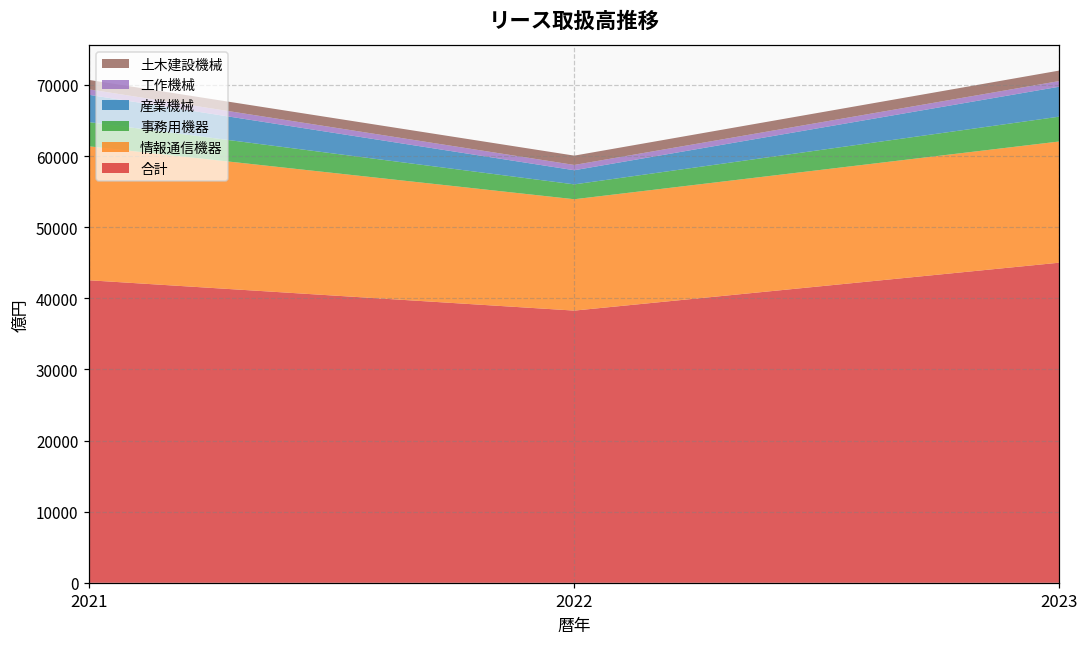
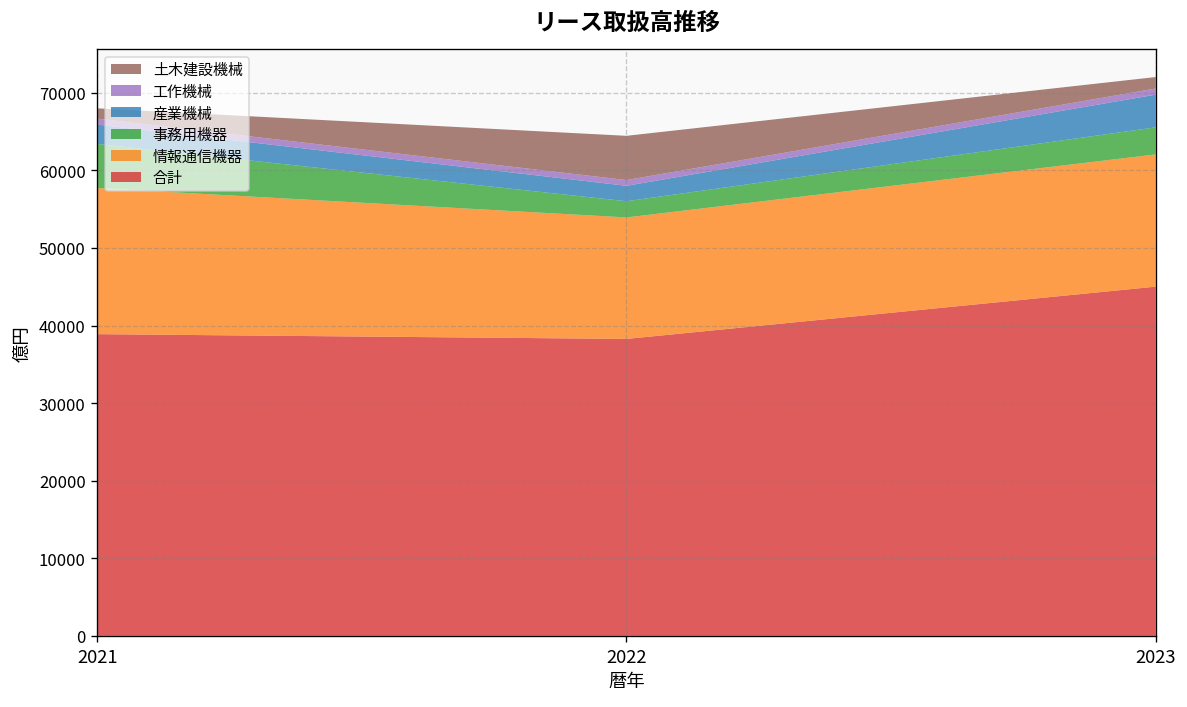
  {
    "合計": {
-     "2021": 43000,
+     "2021": 39000,
      "2022": 38000,
      "2023": 45000
    },
    "情報通信機器": {
      "2021": 19000,
      "2022": 16000,
      "2023": 17000
    },
    "事務用機器": {
-     "2021": 3000,
+     "2021": 6000,
      "2022": 2000,
      "2023": 3000
    },
    "産業機械": {
-     "2021": 4000,
+     "2021": 2000,
      "2022": 2000,
      "2023": 4000
    },
    "工作機械": {
      "2021": 1000,
      "2022": 1000,
      "2023": 1000
    },
    "土木建設機械": {
      "2021": 1000,
-     "2022": 1000,
+     "2022": 6000,
      "2023": 1000
    }
  }
